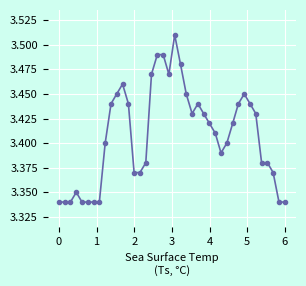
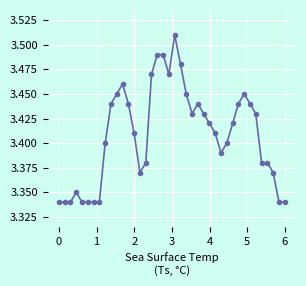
  {
    "0": 3.34,
-   "2": 3.37,
+   "2": 3.41,
    "4": 3.42,
    "6": 3.34
  }
